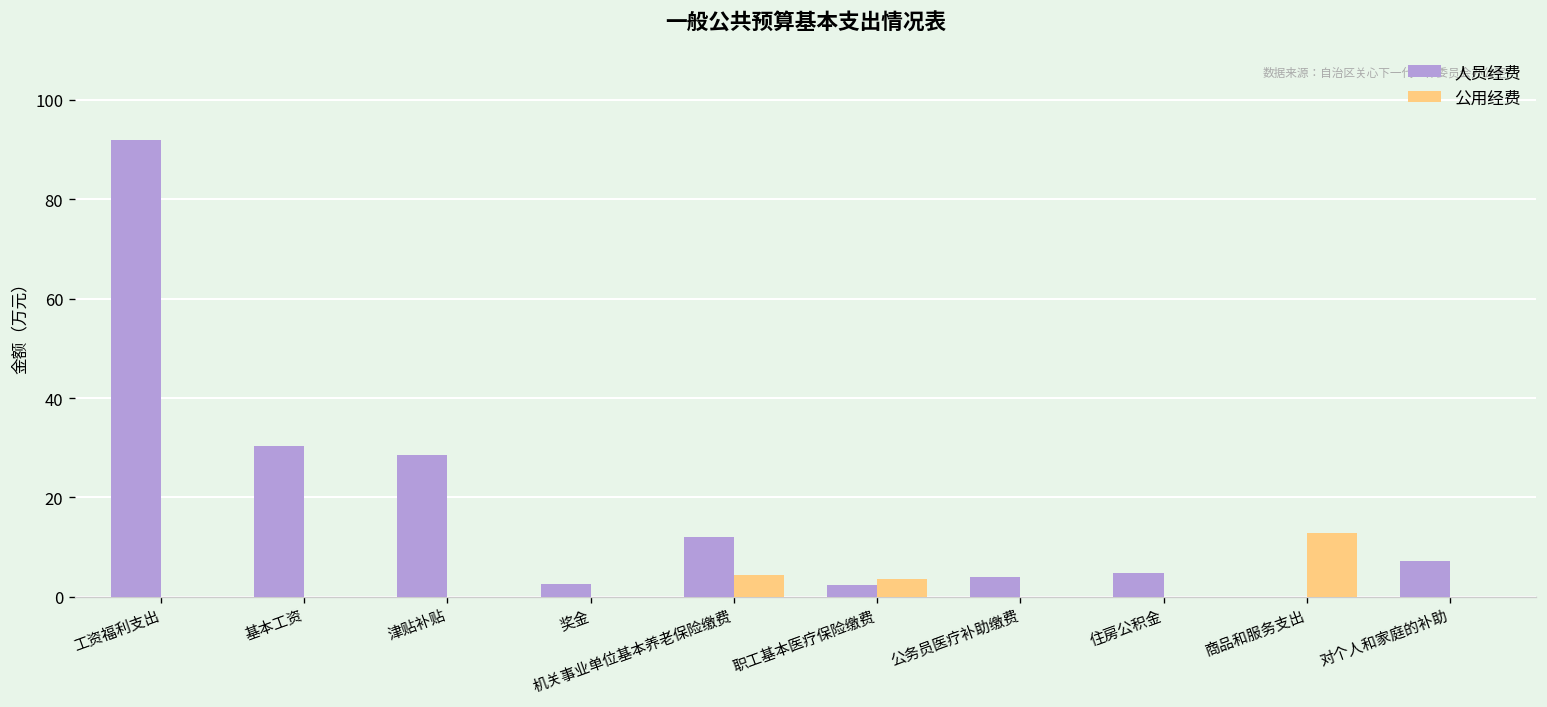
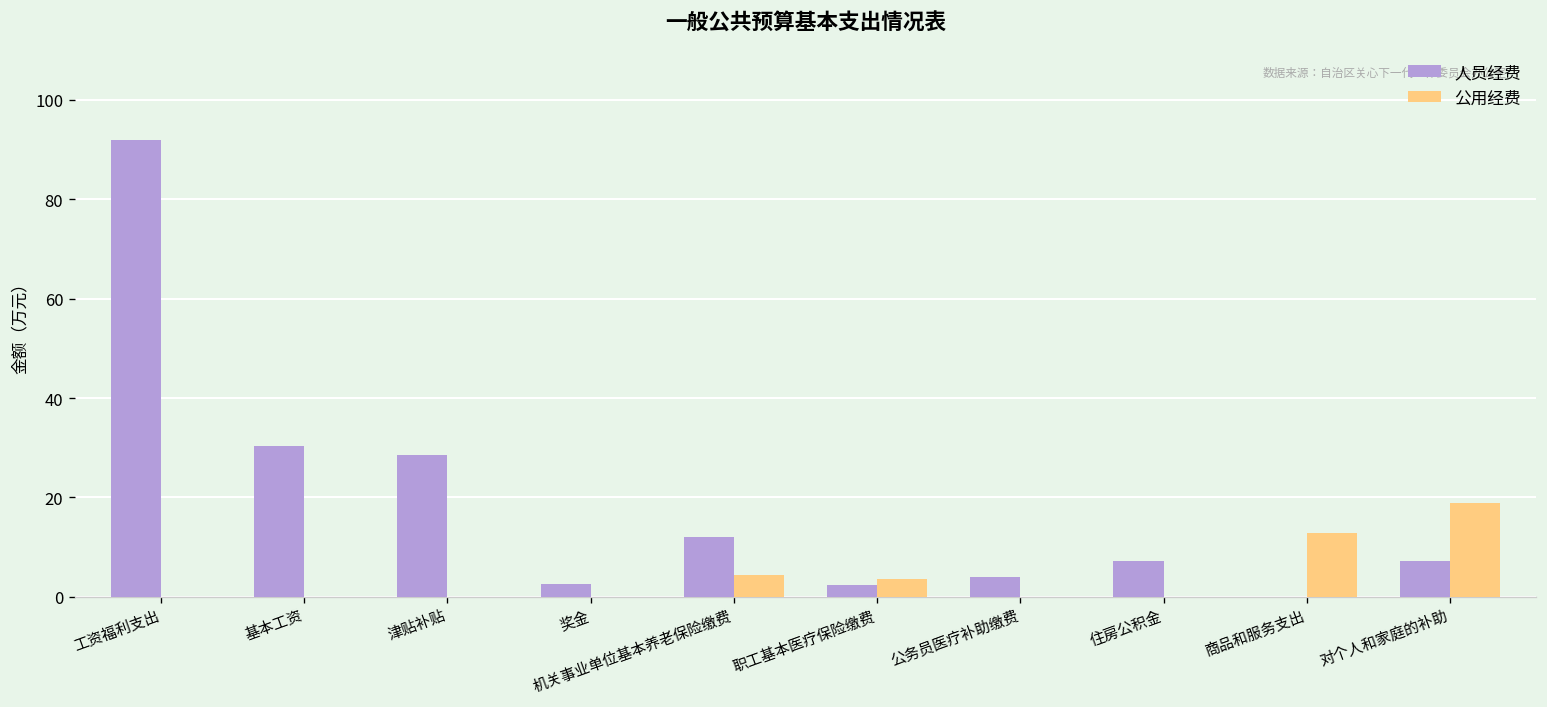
  {
    "人员经费": {
      "工资福利支出": 92,
      "基本工资": 30,
      "津贴补贴": 29,
      "奖金": 3,
      "机关事业单位基本养老保险缴费": 12,
      "职工基本医疗保险缴费": 2,
      "公务员医疗补助缴费": 4,
-     "住房公积金": 5,
+     "住房公积金": 7,
      "商品和服务支出": 0,
      "对个人和家庭的补助": 7
    },
    "公用经费": {
      "工资福利支出": 0,
      "基本工资": 0,
      "津贴补贴": 0,
      "奖金": 0,
      "机关事业单位基本养老保险缴费": 4,
      "职工基本医疗保险缴费": 4,
      "公务员医疗补助缴费": 0,
      "住房公积金": 0,
      "商品和服务支出": 13,
-     "对个人和家庭的补助": 0
+     "对个人和家庭的补助": 19
    }
  }
